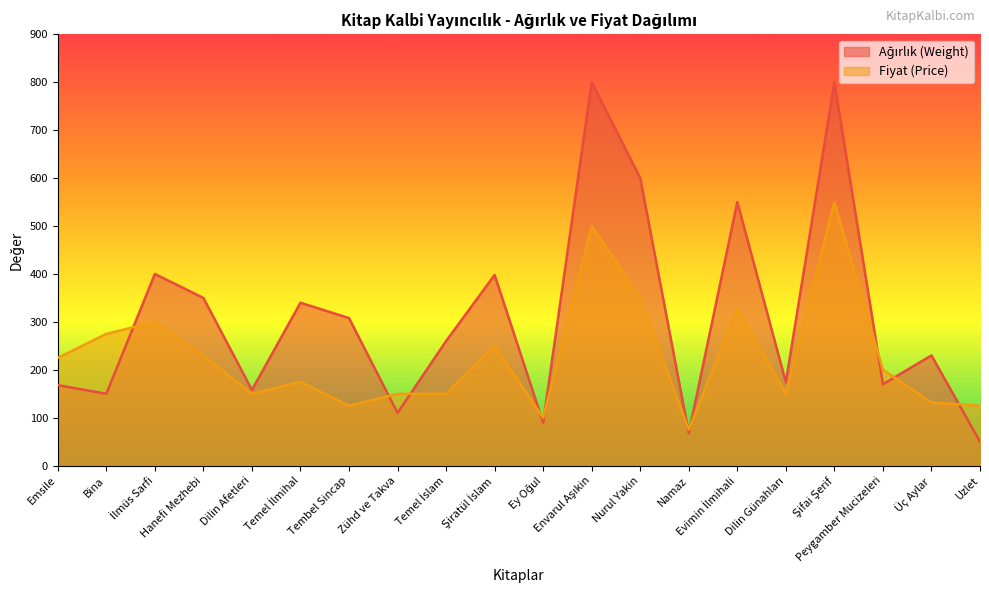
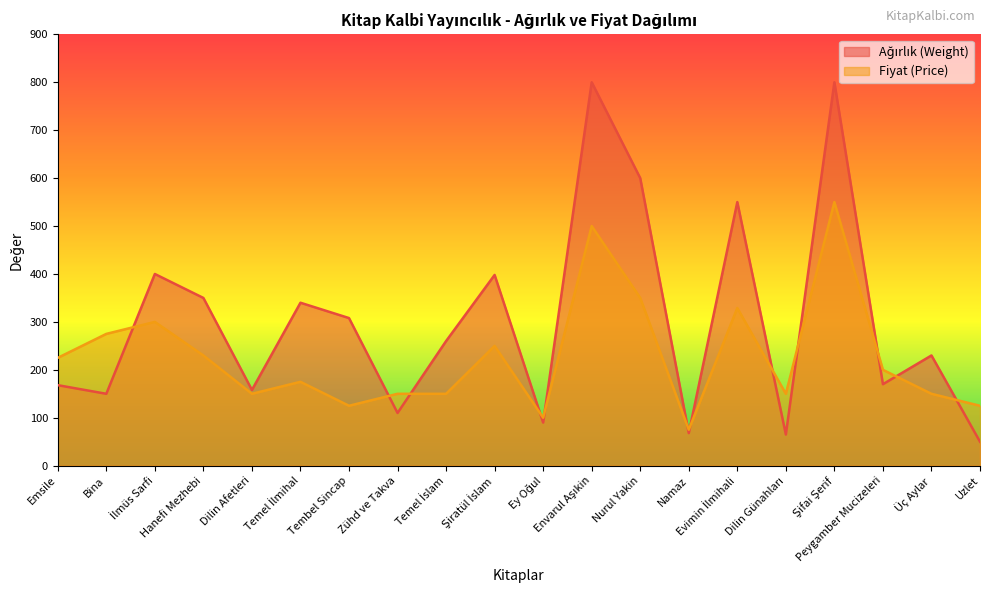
  {
    "Ağırlık (Weight)": {
      "Emsile": 170,
      "Bina": 150,
      "İlmüs Sarfi": 400,
      "Hanefi Mezhebi": 350,
      "Dilin Afetleri": 160,
      "Temel İlmihal": 340,
      "Tembel Sincap": 310,
      "Zühd ve Takva": 110,
      "Temel İslam": 260,
      "Şiratül İslam": 400,
      "Ey Oğul": 90,
      "Envarul Aşıkin": 800,
      "Nurul Yakin": 600,
      "Namaz": 70,
      "Evimin İlmihali": 550,
-     "Dilin Günahları": 170,
+     "Dilin Günahları": 70,
      "Şifai Şerif": 800,
      "Peygamber Mucizeleri": 170,
      "Üç Aylar": 230,
      "Uzlet": 50
    },
    "Fiyat (Price)": {
      "Emsile": 230,
      "Bina": 280,
      "İlmüs Sarfi": 300,
      "Hanefi Mezhebi": 230,
      "Dilin Afetleri": 150,
      "Temel İlmihal": 180,
      "Tembel Sincap": 130,
      "Zühd ve Takva": 150,
      "Temel İslam": 150,
      "Şiratül İslam": 250,
      "Ey Oğul": 100,
      "Envarul Aşıkin": 500,
      "Nurul Yakin": 350,
      "Namaz": 80,
      "Evimin İlmihali": 330,
      "Dilin Günahları": 150,
      "Şifai Şerif": 550,
      "Peygamber Mucizeleri": 200,
-     "Üç Aylar": 130,
+     "Üç Aylar": 150,
      "Uzlet": 130
    }
  }
